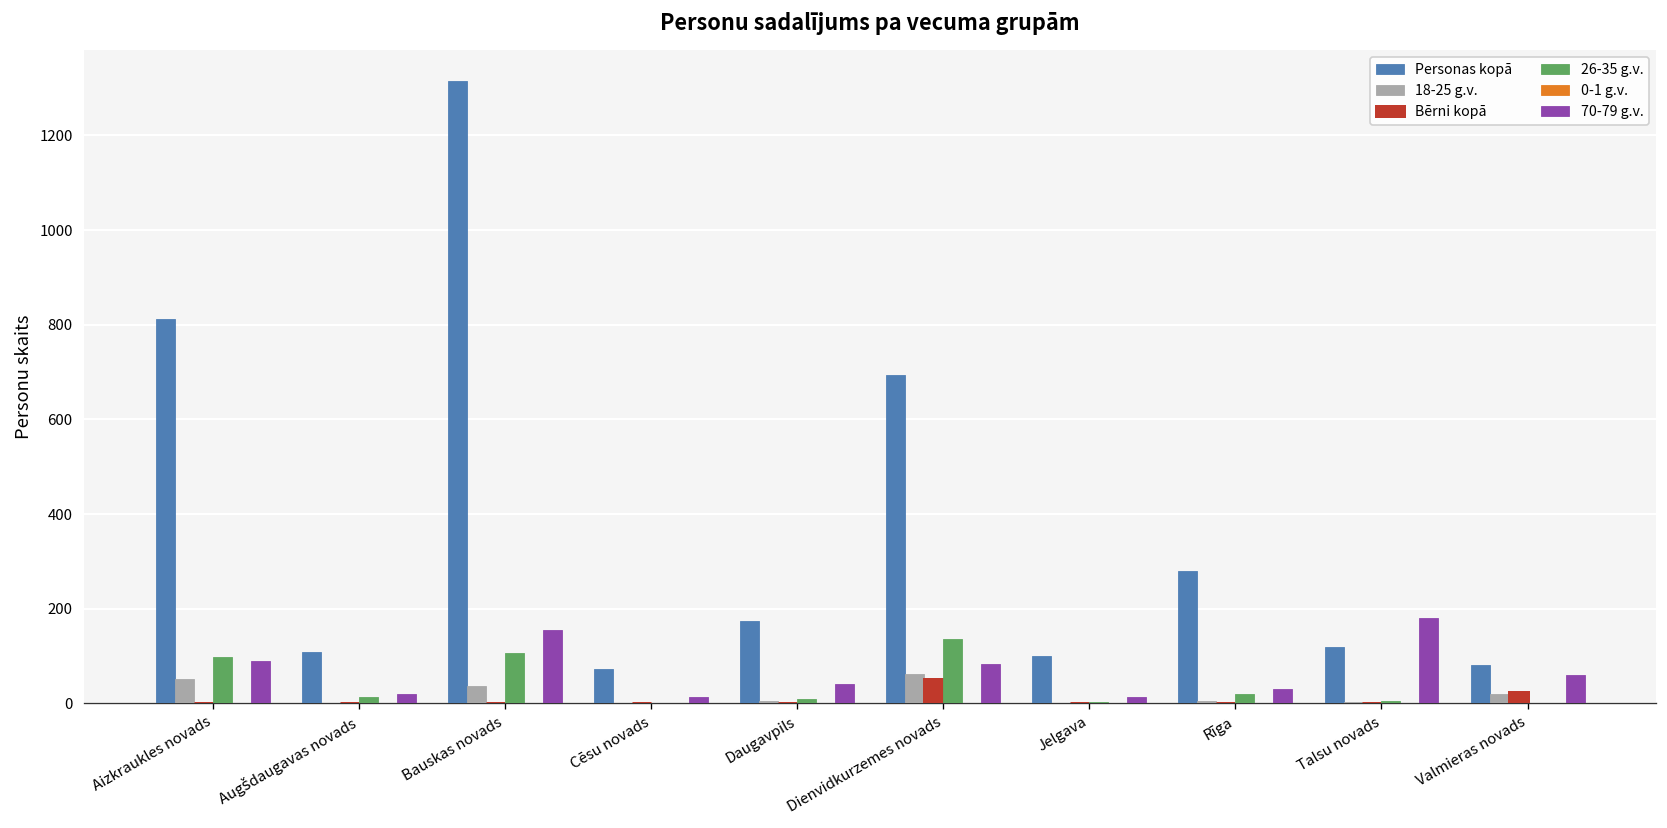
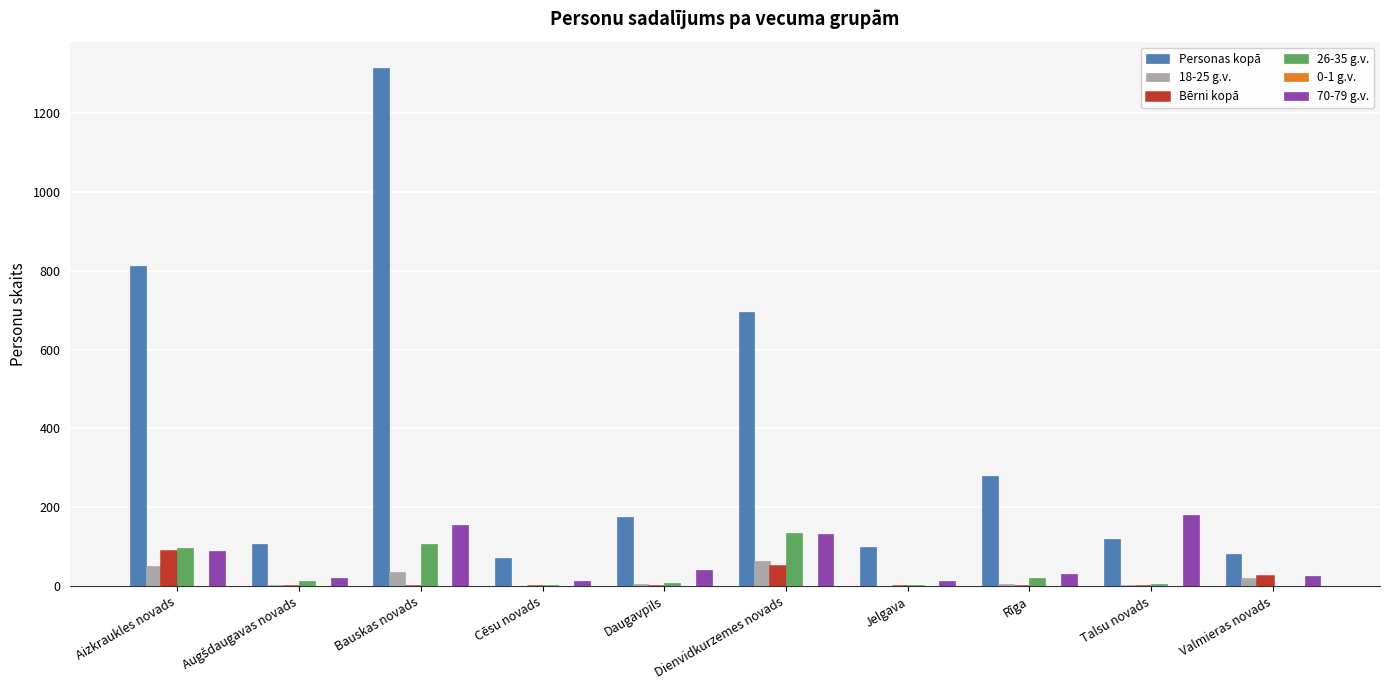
  {
    "Personas kopā": {
      "Aizkraukles novads": 810,
      "Augšdaugavas novads": 110,
      "Bauskas novads": 1310,
      "Cēsu novads": 70,
      "Daugavpils": 180,
      "Dienvidkurzemes novads": 690,
      "Jelgava": 100,
      "Rīga": 280,
      "Talsu novads": 120,
      "Valmieras novads": 80
    },
    "18-25 g.v.": {
      "Aizkraukles novads": 50,
      "Bauskas novads": 40,
      "Dienvidkurzemes novads": 60,
      "Valmieras novads": 20
    },
    "Bērni kopā": {
-     "Aizkraukles novads": 0,
+     "Aizkraukles novads": 90,
      "Augšdaugavas novads": 0,
      "Bauskas novads": 0,
      "Cēsu novads": 0,
      "Daugavpils": 0,
      "Dienvidkurzemes novads": 50,
      "Jelgava": 0,
      "Rīga": 0,
      "Talsu novads": 0,
      "Valmieras novads": 30
    },
    "26-35 g.v.": {
      "Aizkraukles novads": 100,
      "Augšdaugavas novads": 10,
      "Bauskas novads": 110,
      "Daugavpils": 10,
      "Dienvidkurzemes novads": 140,
      "Rīga": 20,
      "Valmieras novads": 0
    },
    "0-1 g.v.": {
      "Aizkraukles novads": 0,
      "Augšdaugavas novads": 0,
      "Bauskas novads": 0,
      "Cēsu novads": 0,
      "Daugavpils": 0,
      "Dienvidkurzemes novads": 0,
      "Jelgava": 0,
      "Rīga": 0,
      "Talsu novads": 0,
      "Valmieras novads": 0
    },
    "70-79 g.v.": {
      "Aizkraukles novads": 90,
      "Augšdaugavas novads": 20,
      "Bauskas novads": 160,
      "Cēsu novads": 10,
      "Daugavpils": 40,
-     "Dienvidkurzemes novads": 80,
+     "Dienvidkurzemes novads": 130,
      "Jelgava": 10,
      "Rīga": 30,
      "Talsu novads": 180,
-     "Valmieras novads": 60
+     "Valmieras novads": 30
    }
  }
